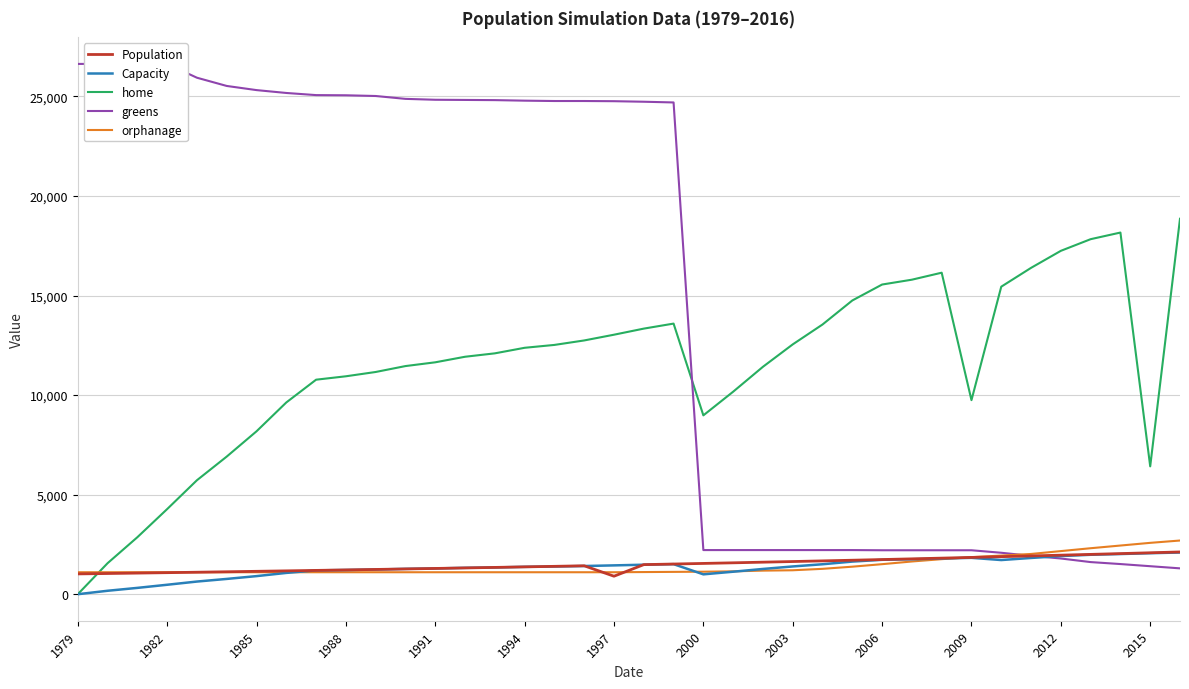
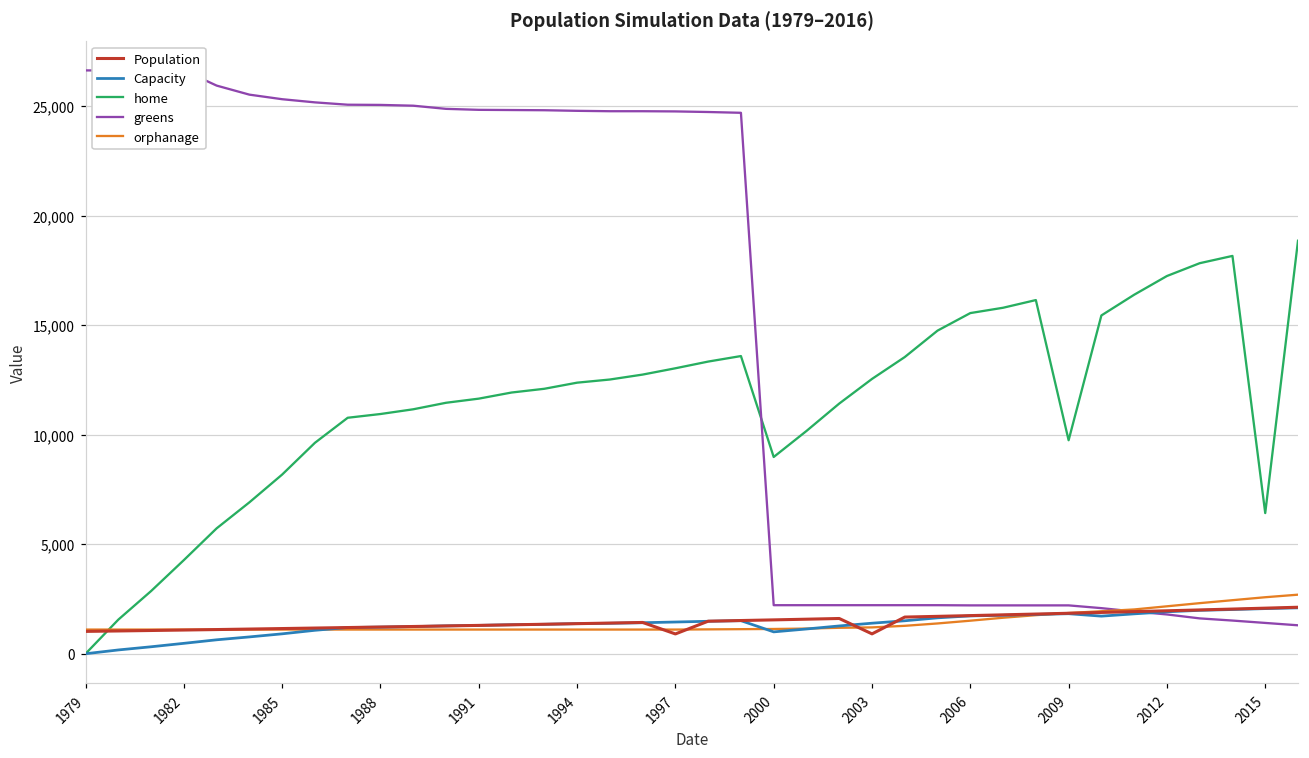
  {
    "Population": {
      "1997": "900",
      "2000": "1,500",
-     "2003": "1,600"
+     "2003": "900"
    },
    "Capacity": {
      "1982": "500",
      "1985": "900",
      "1997": "1,400",
      "2000": "1,000",
      "2003": "1,400"
    },
    "home": {
      "1982": "4,300",
      "1985": "8,200",
      "1988": "10,900",
      "1991": "11,600",
      "1994": "12,400",
      "1997": "13,000",
      "2000": "9,000",
      "2003": "12,500",
      "2006": "15,600",
      "2009": "9,700",
      "2012": "17,200",
      "2015": "6,400"
    },
    "greens": {
      "1979": "26,600",
      "1985": "25,300",
      "1988": "25,100",
      "1991": "24,800",
      "1994": "24,800",
      "1997": "24,800",
      "2000": "2,200",
      "2003": "2,200",
      "2006": "2,200",
      "2009": "2,200",
      "2015": "1,400"
    },
    "orphanage": {
      "1991": "1,100",
      "1994": "1,100",
      "1997": "1,100",
      "2000": "1,100",
      "2003": "1,200",
      "2006": "1,500",
      "2012": "2,200",
      "2015": "2,600"
    }
  }
